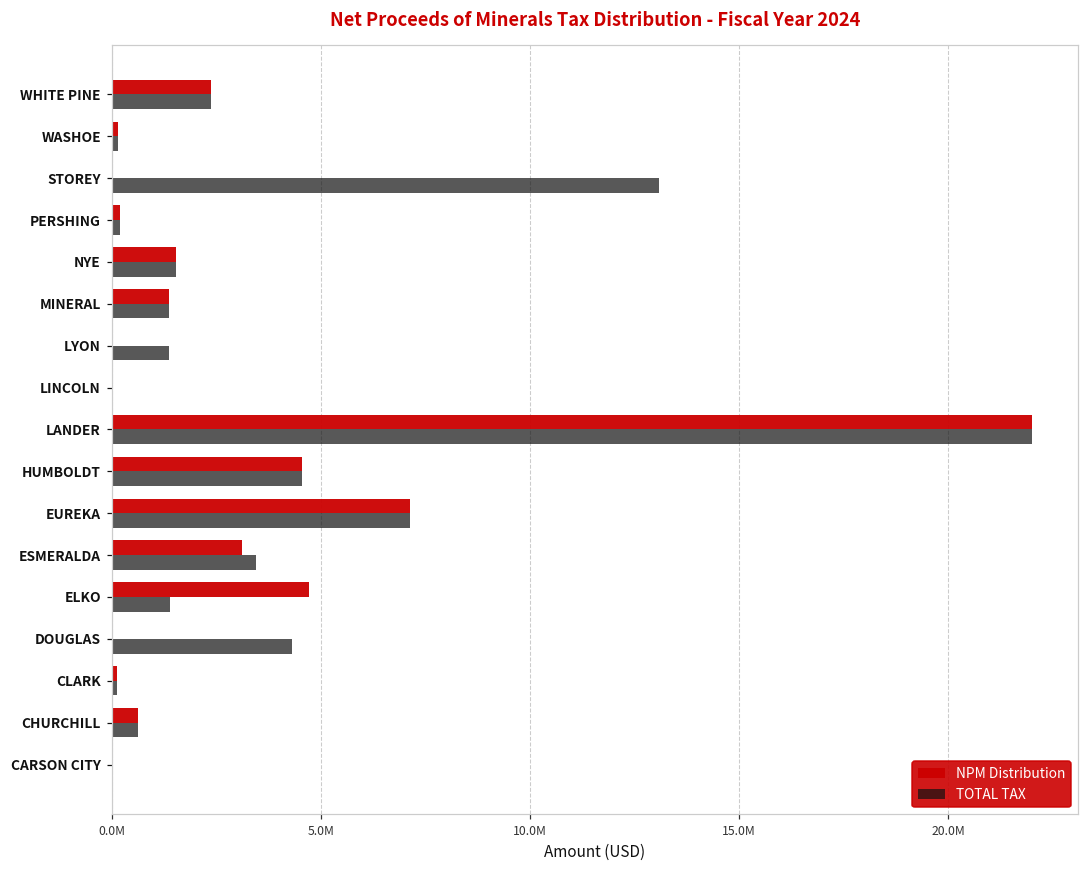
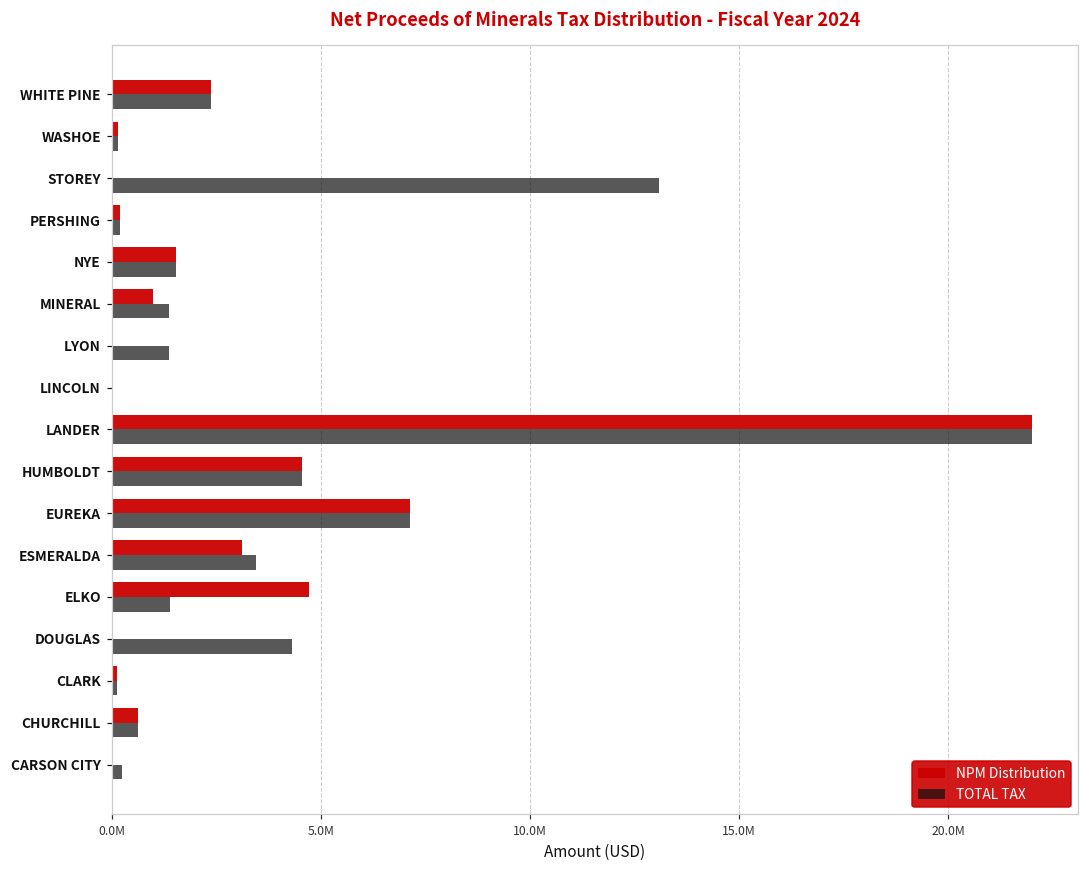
  {
    "NPM Distribution": {
      "WHITE PINE": 2400000,
      "WASHOE": 200000,
      "STOREY": 0,
      "PERSHING": 200000,
      "NYE": 1500000,
-     "MINERAL": 1400000,
+     "MINERAL": 1000000,
      "LANDER": 22000000,
      "HUMBOLDT": 4600000,
      "EUREKA": 7100000,
      "ESMERALDA": 3100000,
      "ELKO": 4700000,
      "DOUGLAS": 0,
      "CLARK": 100000,
      "CHURCHILL": 600000,
      "CARSON CITY": 0
    },
    "TOTAL TAX": {
      "WHITE PINE": 2400000,
      "WASHOE": 200000,
      "STOREY": 13100000,
      "PERSHING": 200000,
      "NYE": 1500000,
      "MINERAL": 1400000,
      "LYON": 1400000,
      "LANDER": 22000000,
      "HUMBOLDT": 4600000,
      "EUREKA": 7100000,
      "ESMERALDA": 3400000,
      "ELKO": 1400000,
      "DOUGLAS": 4300000,
      "CLARK": 100000,
      "CHURCHILL": 600000,
-     "CARSON CITY": 0
+     "CARSON CITY": 200000
    }
  }
